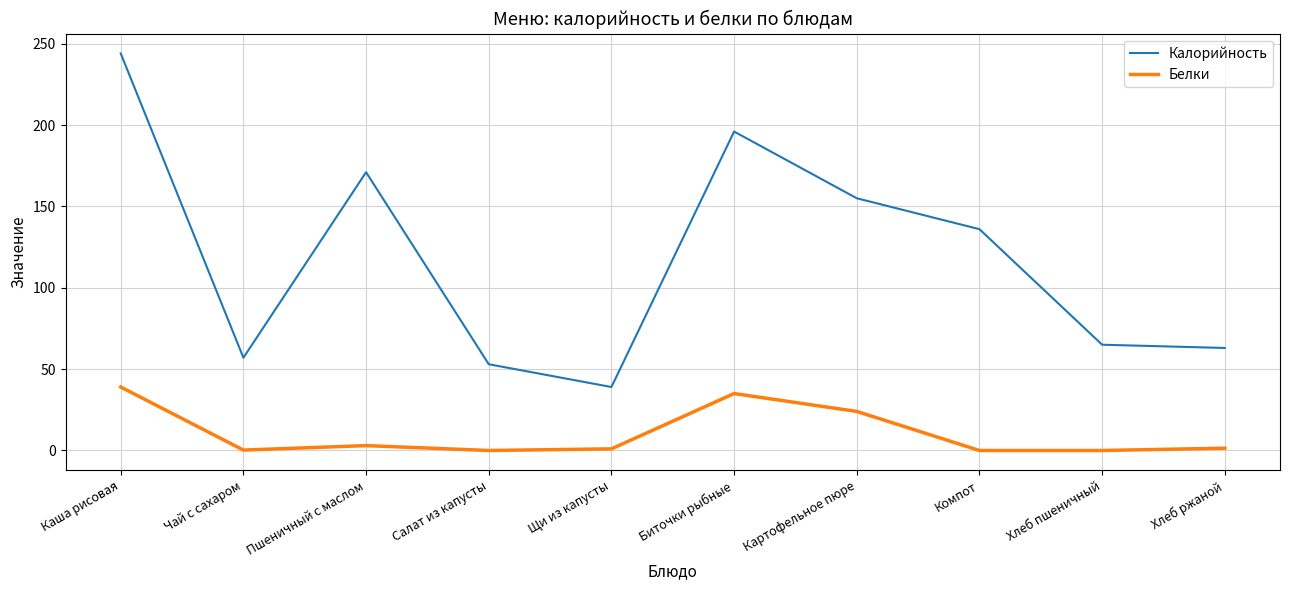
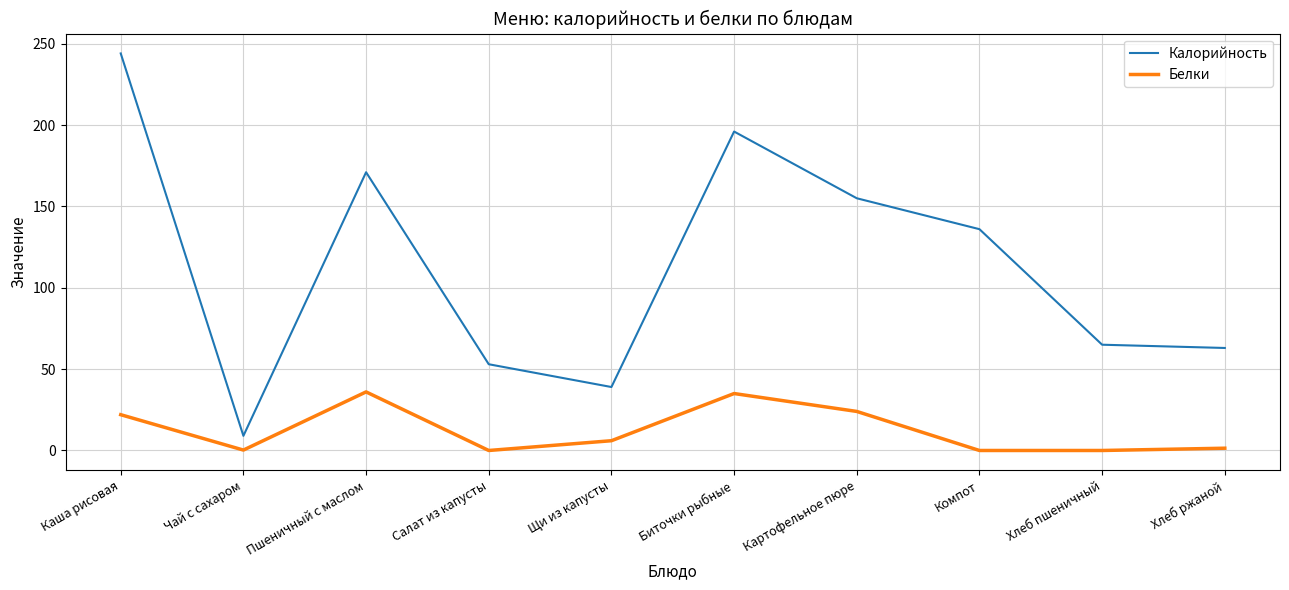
  {
    "Калорийность": {
      "Каша рисовая": 244,
-     "Чай с сахаром": 57,
+     "Чай с сахаром": 9,
      "Пшеничный с маслом": 171,
      "Салат из капусты": 53,
      "Щи из капусты": 39,
      "Биточки рыбные": 196,
      "Картофельное пюре": 155,
      "Компот": 136,
      "Хлеб пшеничный": 65,
      "Хлеб ржаной": 63
    },
    "Белки": {
-     "Каша рисовая": 39,
+     "Каша рисовая": 22,
      "Чай с сахаром": 0,
-     "Пшеничный с маслом": 3,
+     "Пшеничный с маслом": 36,
      "Салат из капусты": 0,
-     "Щи из капусты": 1,
+     "Щи из капусты": 6,
      "Биточки рыбные": 35,
      "Картофельное пюре": 24,
      "Компот": 0,
      "Хлеб пшеничный": 0,
      "Хлеб ржаной": 1
    }
  }
